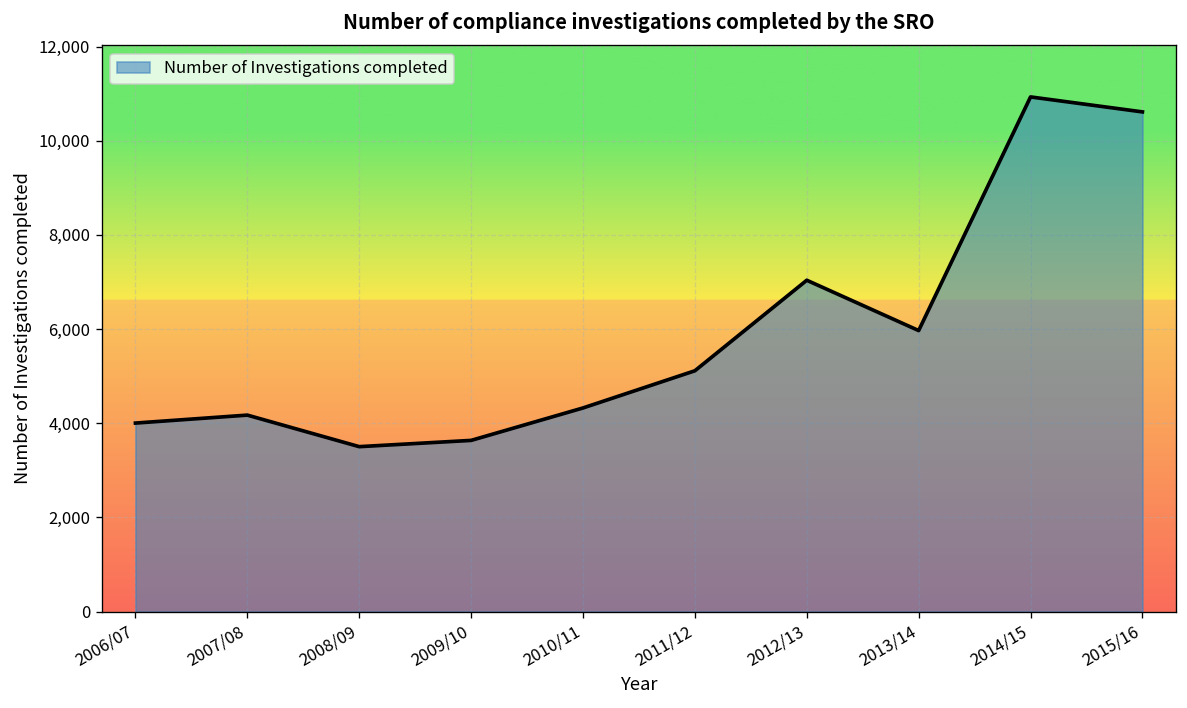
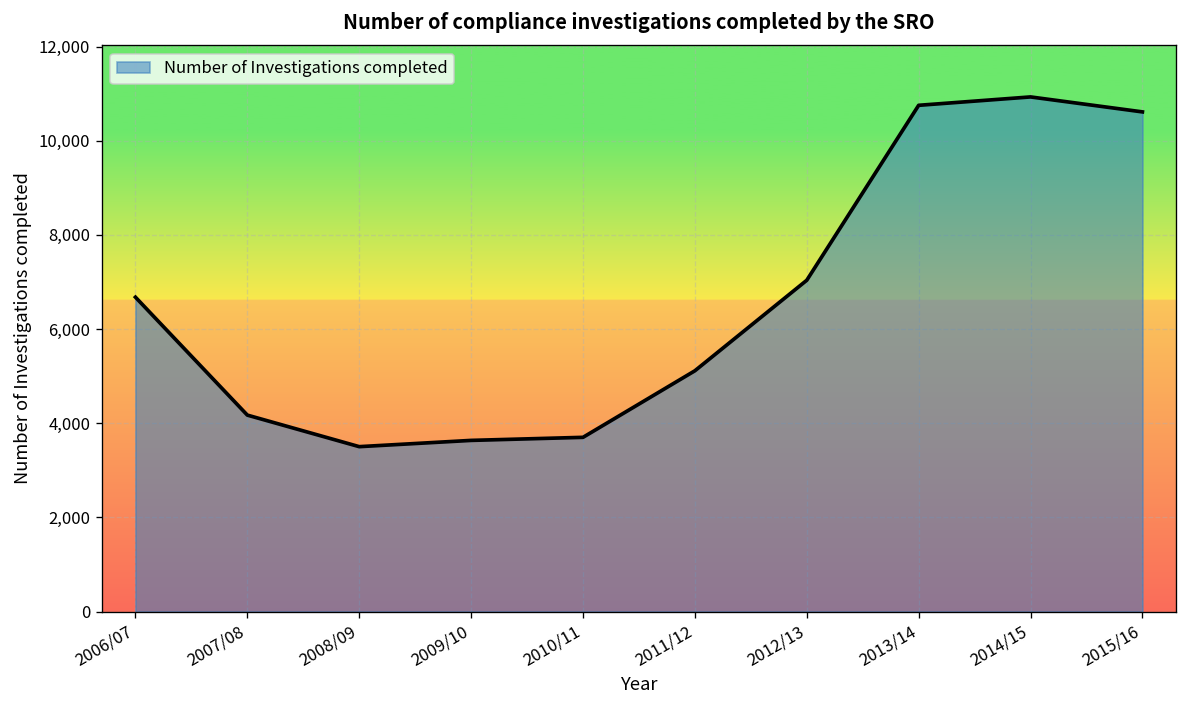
  {
-   "2006/07": "4,000",
+   "2006/07": "6,700",
    "2007/08": "4,200",
    "2008/09": "3,500",
    "2009/10": "3,600",
-   "2010/11": "4,300",
+   "2010/11": "3,700",
    "2011/12": "5,100",
    "2012/13": "7,000",
-   "2013/14": "6,000",
+   "2013/14": "10,800",
    "2014/15": "10,900",
    "2015/16": "10,600"
  }
